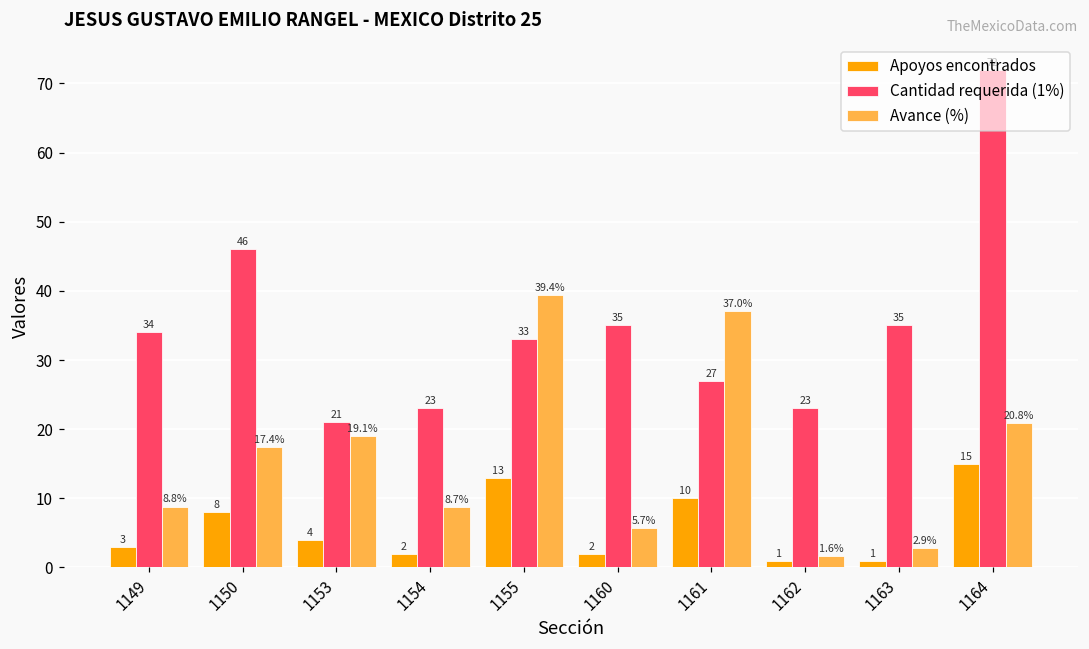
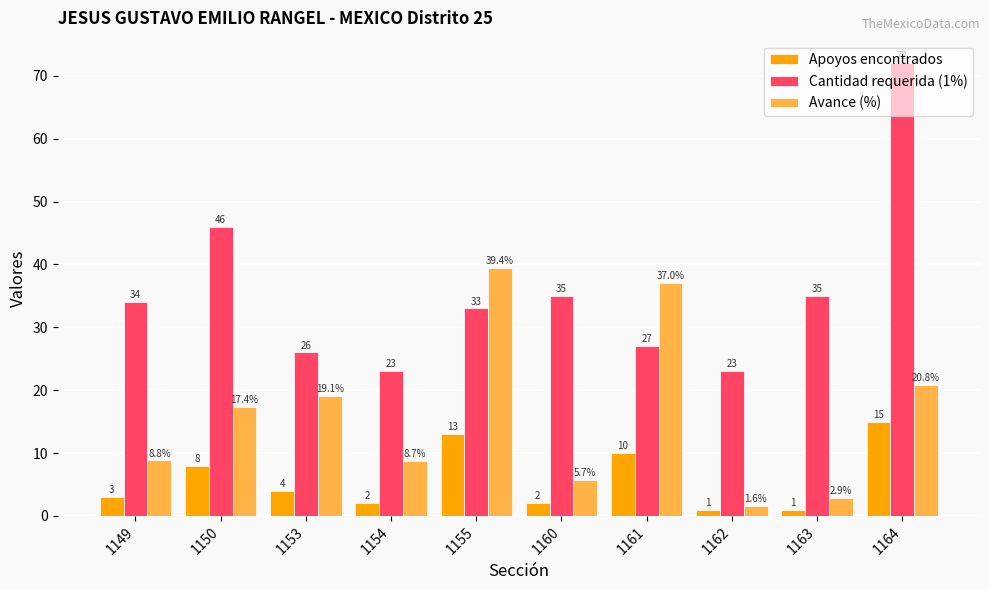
  {
    "Apoyos encontrados": {
      "1149": "3",
      "1150": "8",
      "1153": "4",
      "1154": "2",
      "1155": "13",
      "1160": "2",
      "1161": "10",
      "1162": "1",
      "1163": "1",
      "1164": "15"
    },
    "Cantidad requerida (1%)": {
      "1149": "34",
      "1150": "46",
-     "1153": "21",
+     "1153": "26",
      "1154": "23",
      "1155": "33",
      "1160": "35",
      "1161": "27",
      "1162": "23",
      "1163": "35"
    },
    "Avance (%)": {
      "1149": "8.8%",
      "1150": "17.4%",
      "1153": "19.1%",
      "1154": "8.7%",
      "1155": "39.4%",
      "1160": "5.7%",
      "1161": "37.0%",
      "1162": "1.6%",
      "1163": "2.9%",
      "1164": "20.8%"
    }
  }
